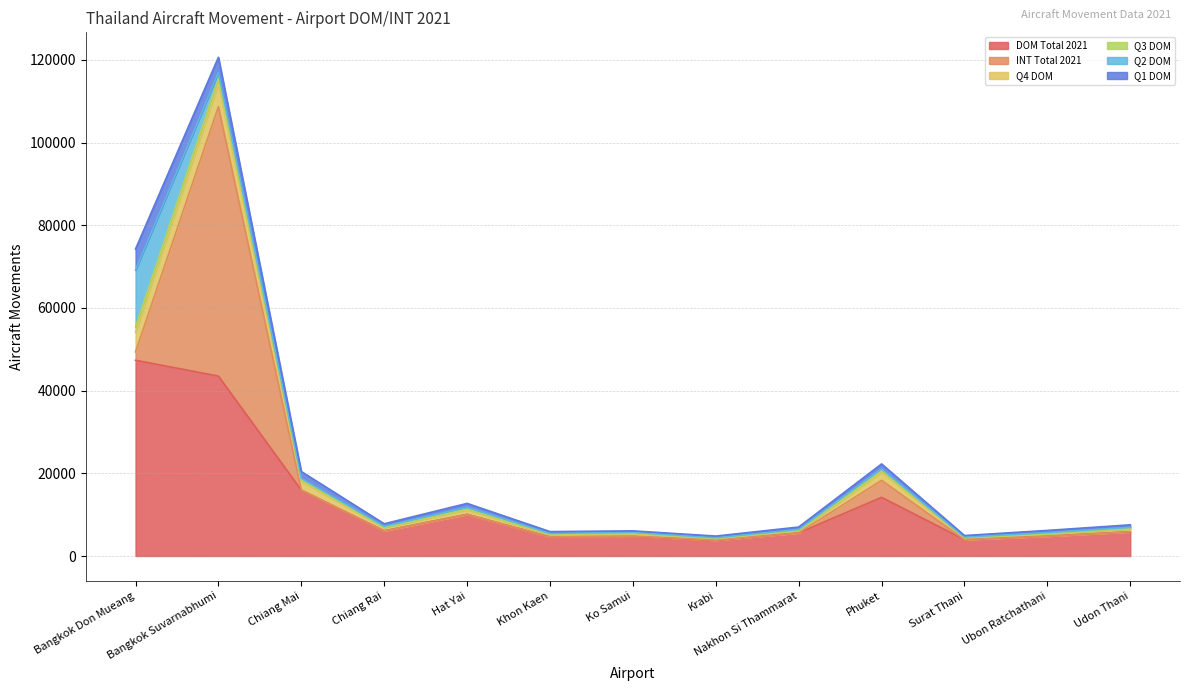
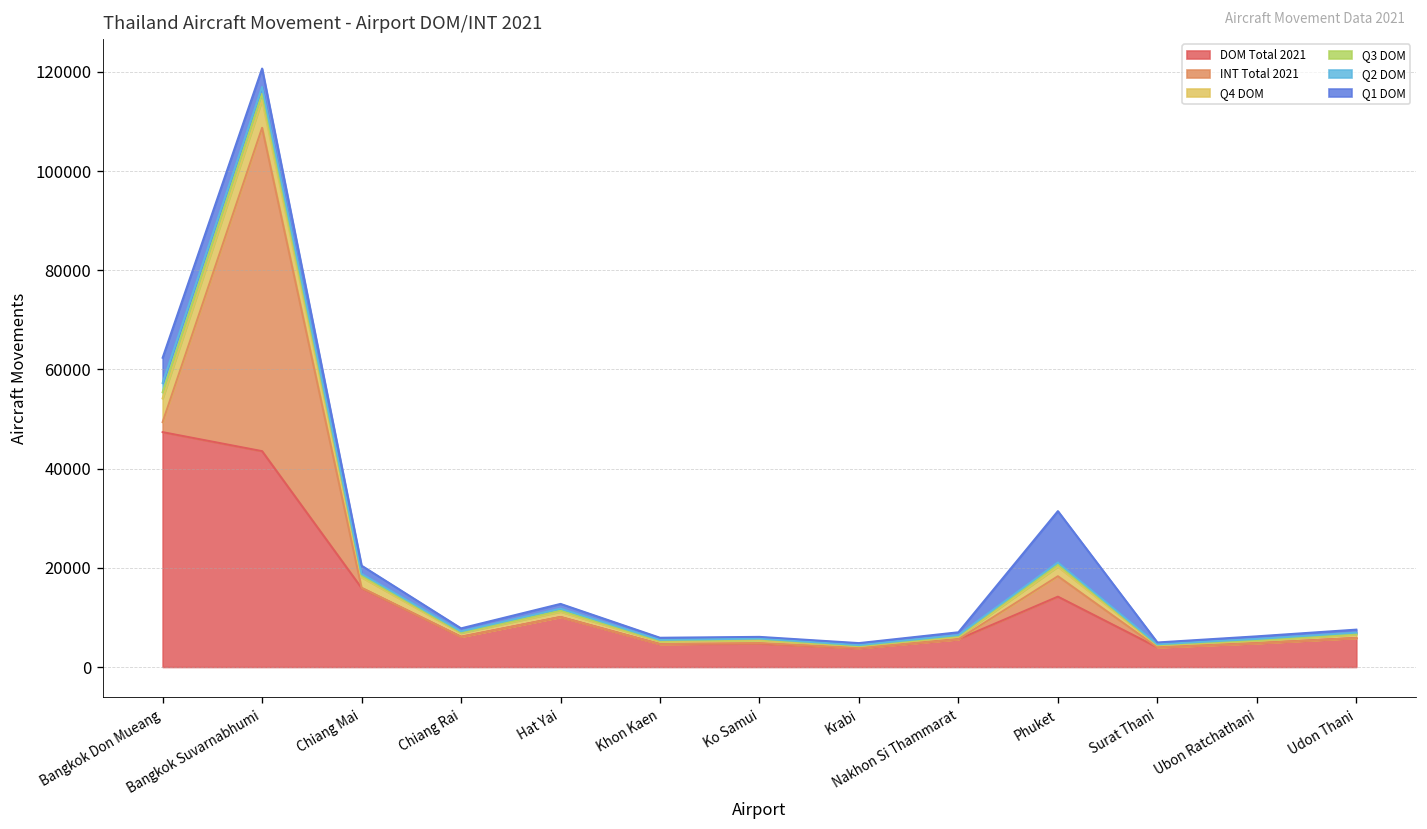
  {
    "Q2 DOM": {
-     "Bangkok Don Mueang": 14000,
+     "Bangkok Don Mueang": 2000,
      "Bangkok Suvarnabhumi": 1000
    },
    "Q1 DOM": {
      "Bangkok Don Mueang": 5000,
      "Bangkok Suvarnabhumi": 4000,
      "Chiang Mai": 2000,
      "Hat Yai": 1000,
-     "Phuket": 1000,
+     "Phuket": 10000,
      "Udon Thani": 1000
    }
  }
